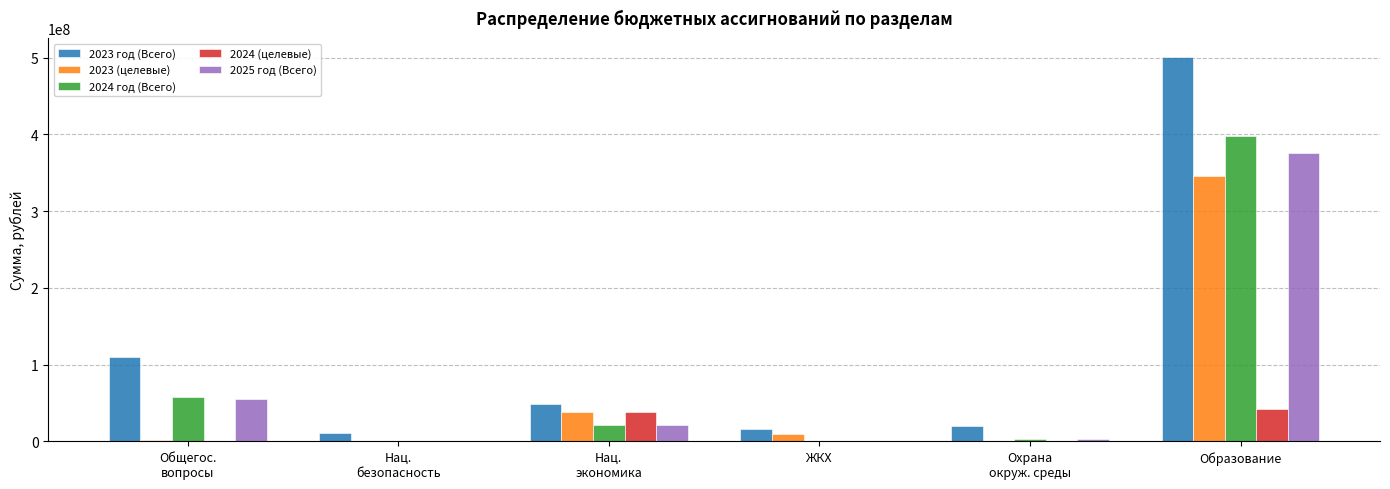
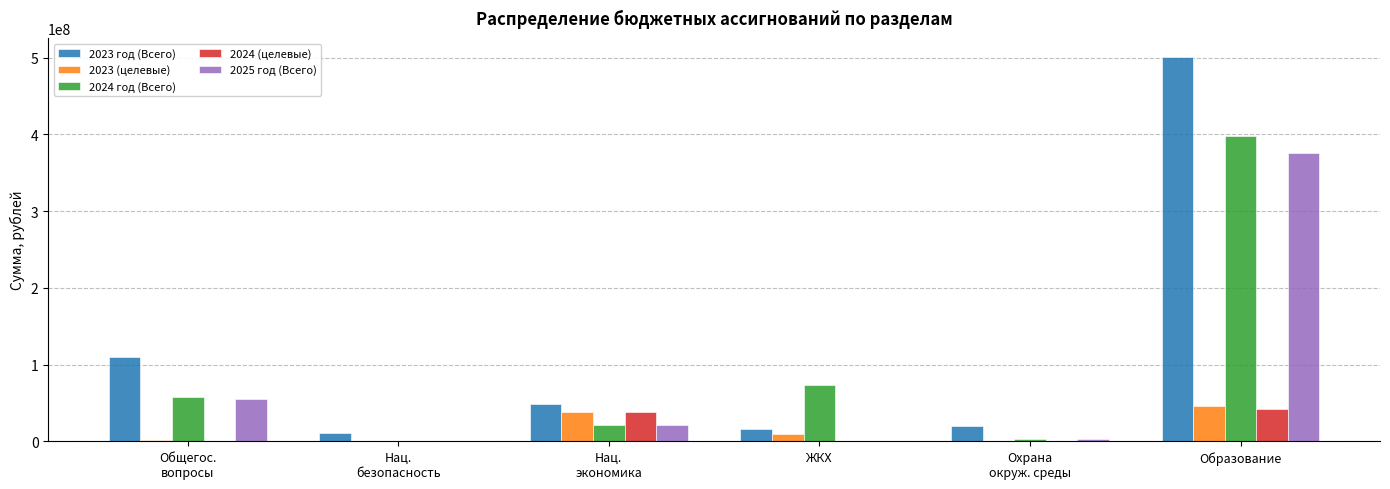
  {
    "2023 год (Всего)": {
      "Общегос. вопросы": 110000000,
      "Нац. безопасность": 10000000,
      "Нац. экономика": 50000000,
      "ЖКХ": 20000000,
      "Охрана окруж. среды": 20000000,
      "Образование": 500000000
    },
    "2023 (целевые)": {
      "Нац. экономика": 40000000,
      "ЖКХ": 10000000,
      "Охрана окруж. среды": 0,
-     "Образование": 350000000
+     "Образование": 50000000
    },
    "2024 год (Всего)": {
      "Общегос. вопросы": 60000000,
      "Нац. экономика": 20000000,
-     "ЖКХ": 0,
+     "ЖКХ": 70000000,
      "Образование": 400000000
    },
    "2024 (целевые)": {
      "Нац. экономика": 40000000,
      "ЖКХ": 0,
      "Охрана окруж. среды": 0,
      "Образование": 40000000
    },
    "2025 год (Всего)": {
      "Общегос. вопросы": 60000000,
      "Нац. экономика": 20000000,
      "Образование": 380000000
    }
  }
